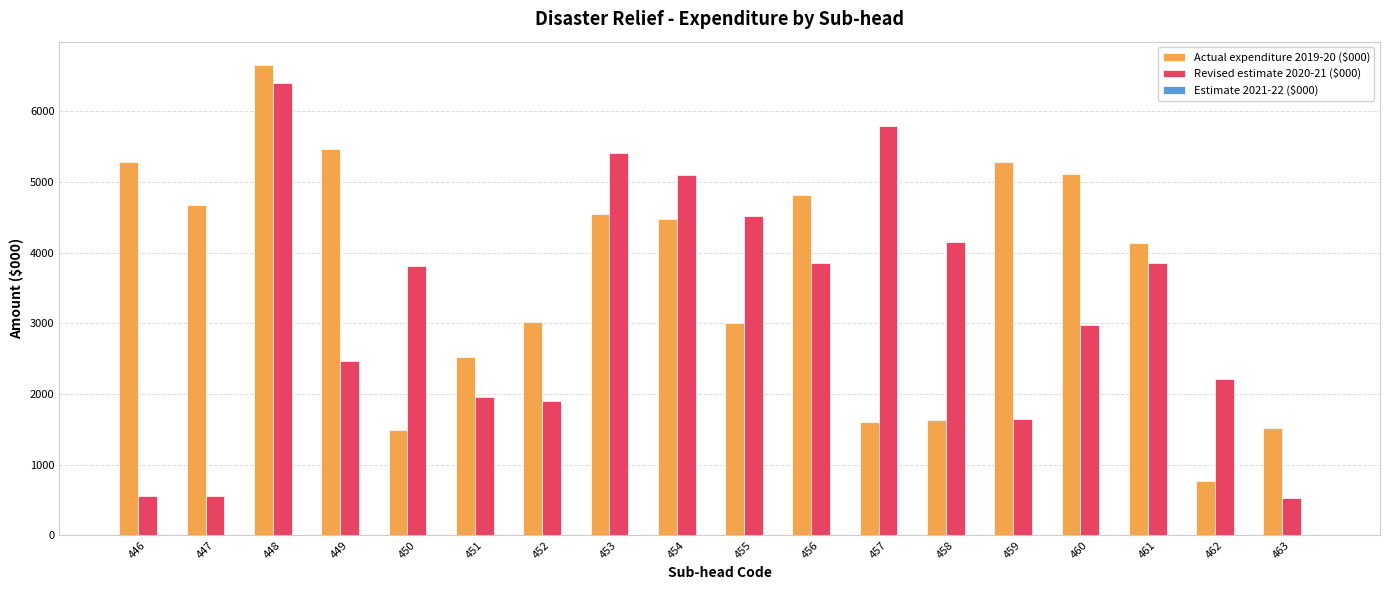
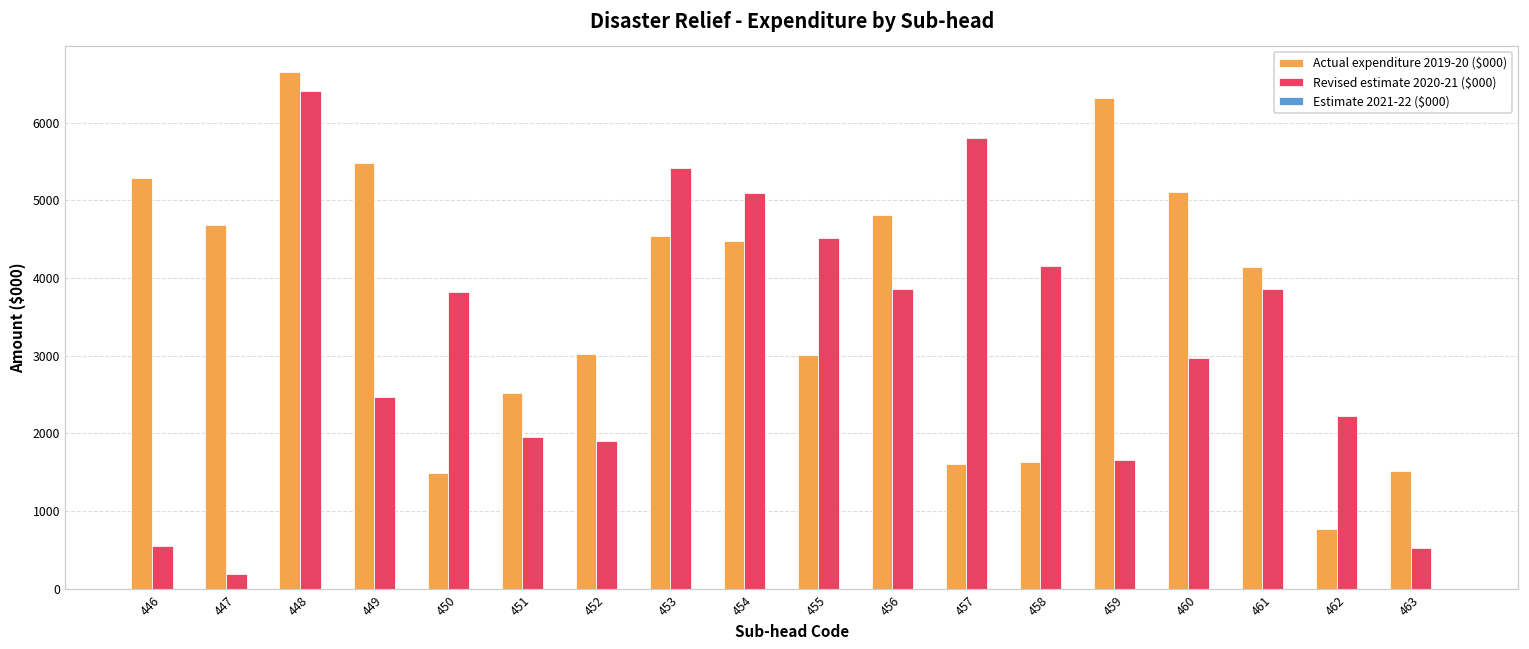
  {
    "Actual expenditure 2019-20 ($000)": {
      "446": 5300,
      "447": 4700,
      "448": 6700,
      "449": 5500,
      "450": 1500,
      "451": 2500,
      "452": 3000,
      "453": 4500,
      "454": 4500,
      "455": 3000,
      "456": 4800,
      "457": 1600,
      "458": 1600,
-     "459": 5300,
+     "459": 6300,
      "460": 5100,
      "461": 4100,
      "462": 800,
      "463": 1500
    },
    "Revised estimate 2020-21 ($000)": {
      "446": 600,
-     "447": 600,
+     "447": 200,
      "448": 6400,
      "449": 2500,
      "450": 3800,
      "451": 2000,
      "452": 1900,
      "453": 5400,
      "454": 5100,
      "455": 4500,
      "456": 3900,
      "457": 5800,
      "458": 4200,
      "459": 1700,
      "460": 3000,
      "461": 3900,
      "462": 2200,
      "463": 500
    },
    "Estimate 2021-22 ($000)": {
      "446": 0,
      "447": 0,
      "448": 0,
      "449": 0,
      "450": 0,
      "451": 0,
      "452": 0,
      "453": 0,
      "454": 0,
      "455": 0,
      "456": 0,
      "457": 0,
      "458": 0,
      "459": 0,
      "460": 0,
      "461": 0,
      "462": 0,
      "463": 0
    }
  }
